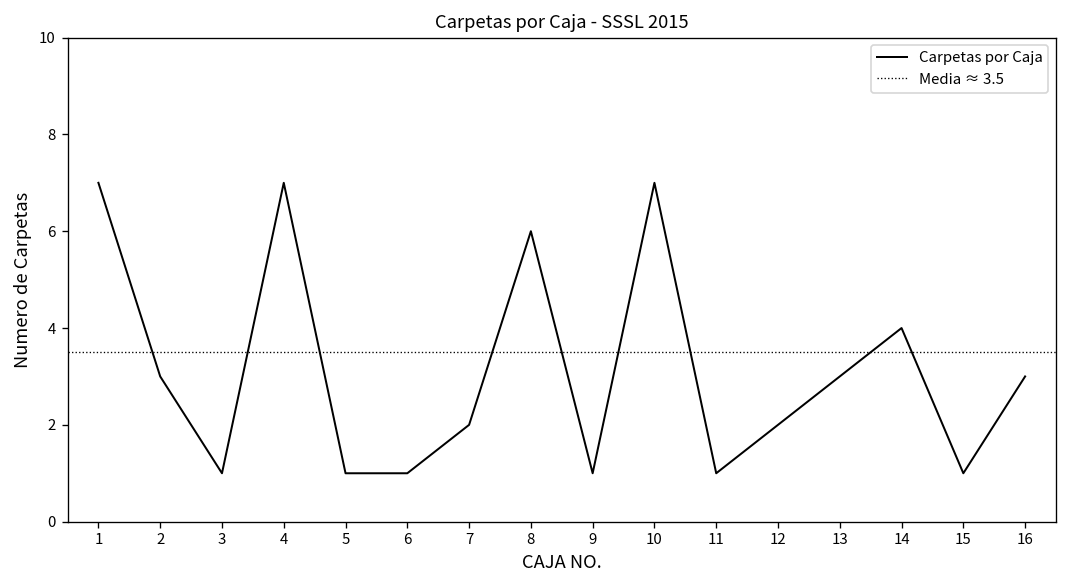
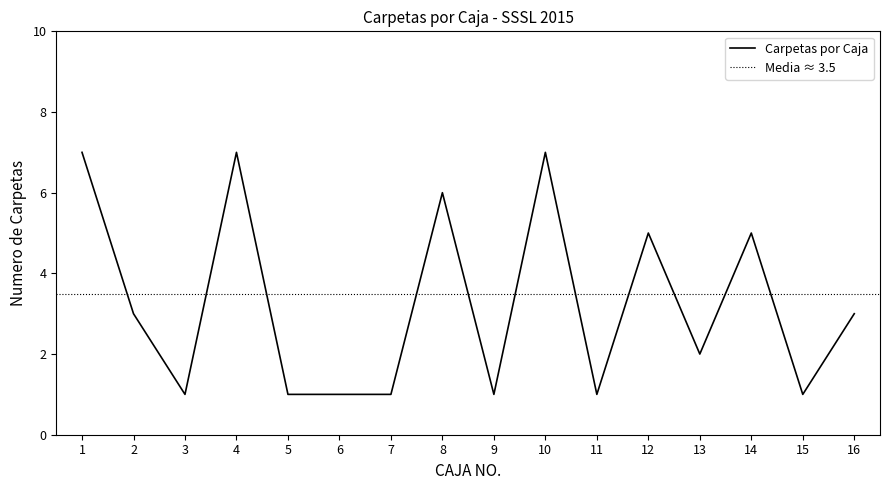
  {
    "1": 7,
    "2": 3,
    "3": 1,
    "4": 7,
    "5": 1,
    "6": 1,
-   "7": 2,
+   "7": 1,
    "8": 6,
    "9": 1,
    "10": 7,
    "11": 1,
-   "12": 2,
-   "13": 3,
-   "14": 4,
+   "12": 5,
+   "13": 2,
+   "14": 5,
    "15": 1,
    "16": 3
  }
